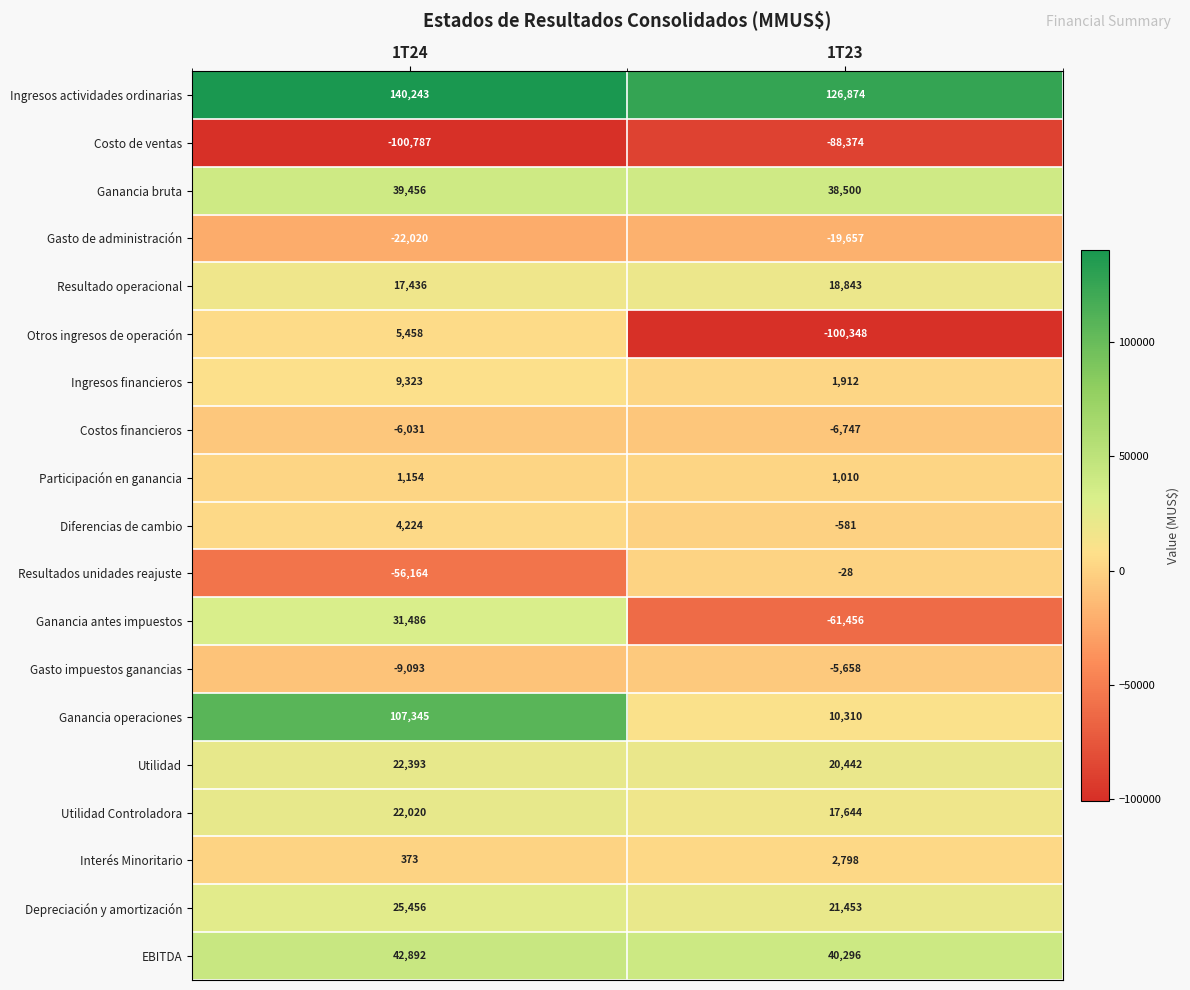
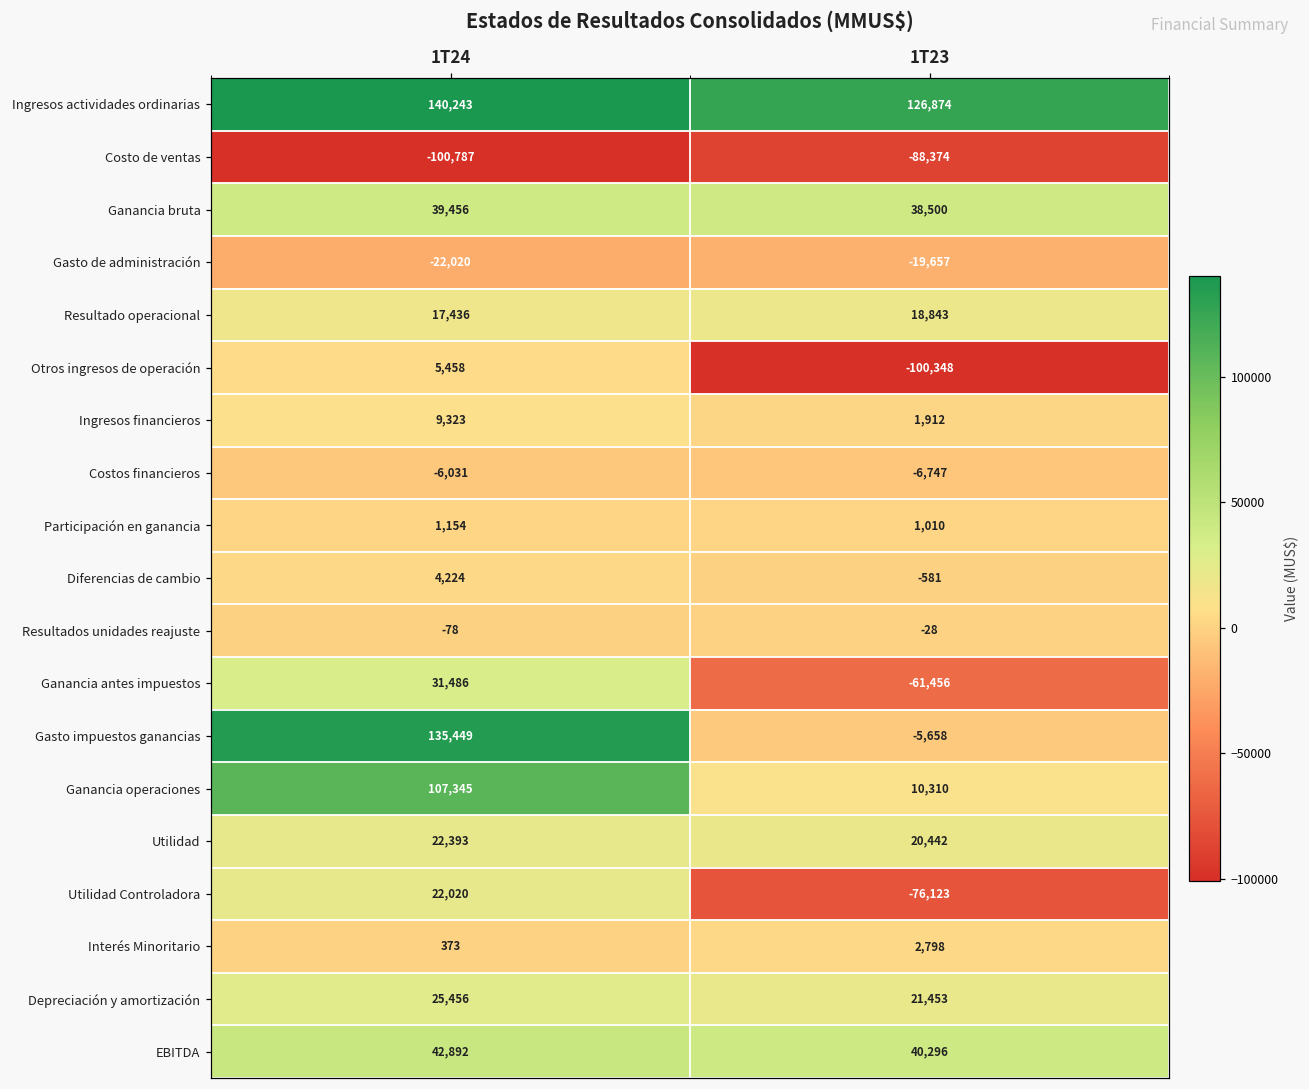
  {
    "Ingresos actividades ordinarias": {
      "1T24": "140,243",
      "1T23": "126,874"
    },
    "Costo de ventas": {
      "1T24": "-100,787",
      "1T23": "-88,374"
    },
    "Ganancia bruta": {
      "1T24": "39,456",
      "1T23": "38,500"
    },
    "Gasto de administración": {
      "1T24": "-22,020",
      "1T23": "-19,657"
    },
    "Resultado operacional": {
      "1T24": "17,436",
      "1T23": "18,843"
    },
    "Otros ingresos de operación": {
      "1T24": "5,458",
      "1T23": "-100,348"
    },
    "Ingresos financieros": {
      "1T24": "9,323",
      "1T23": "1,912"
    },
    "Costos financieros": {
      "1T24": "-6,031",
      "1T23": "-6,747"
    },
    "Participación en ganancia": {
      "1T24": "1,154",
      "1T23": "1,010"
    },
    "Diferencias de cambio": {
      "1T24": "4,224",
      "1T23": "-581"
    },
    "Resultados unidades reajuste": {
-     "1T24": "-56,164",
+     "1T24": "-78",
      "1T23": "-28"
    },
    "Ganancia antes impuestos": {
      "1T24": "31,486",
      "1T23": "-61,456"
    },
    "Gasto impuestos ganancias": {
-     "1T24": "-9,093",
+     "1T24": "135,449",
      "1T23": "-5,658"
    },
    "Ganancia operaciones": {
      "1T24": "107,345",
      "1T23": "10,310"
    },
    "Utilidad": {
      "1T24": "22,393",
      "1T23": "20,442"
    },
    "Utilidad Controladora": {
      "1T24": "22,020",
-     "1T23": "17,644"
+     "1T23": "-76,123"
    },
    "Interés Minoritario": {
      "1T24": "373",
      "1T23": "2,798"
    },
    "Depreciación y amortización": {
      "1T24": "25,456",
      "1T23": "21,453"
    },
    "EBITDA": {
      "1T24": "42,892",
      "1T23": "40,296"
    }
  }
